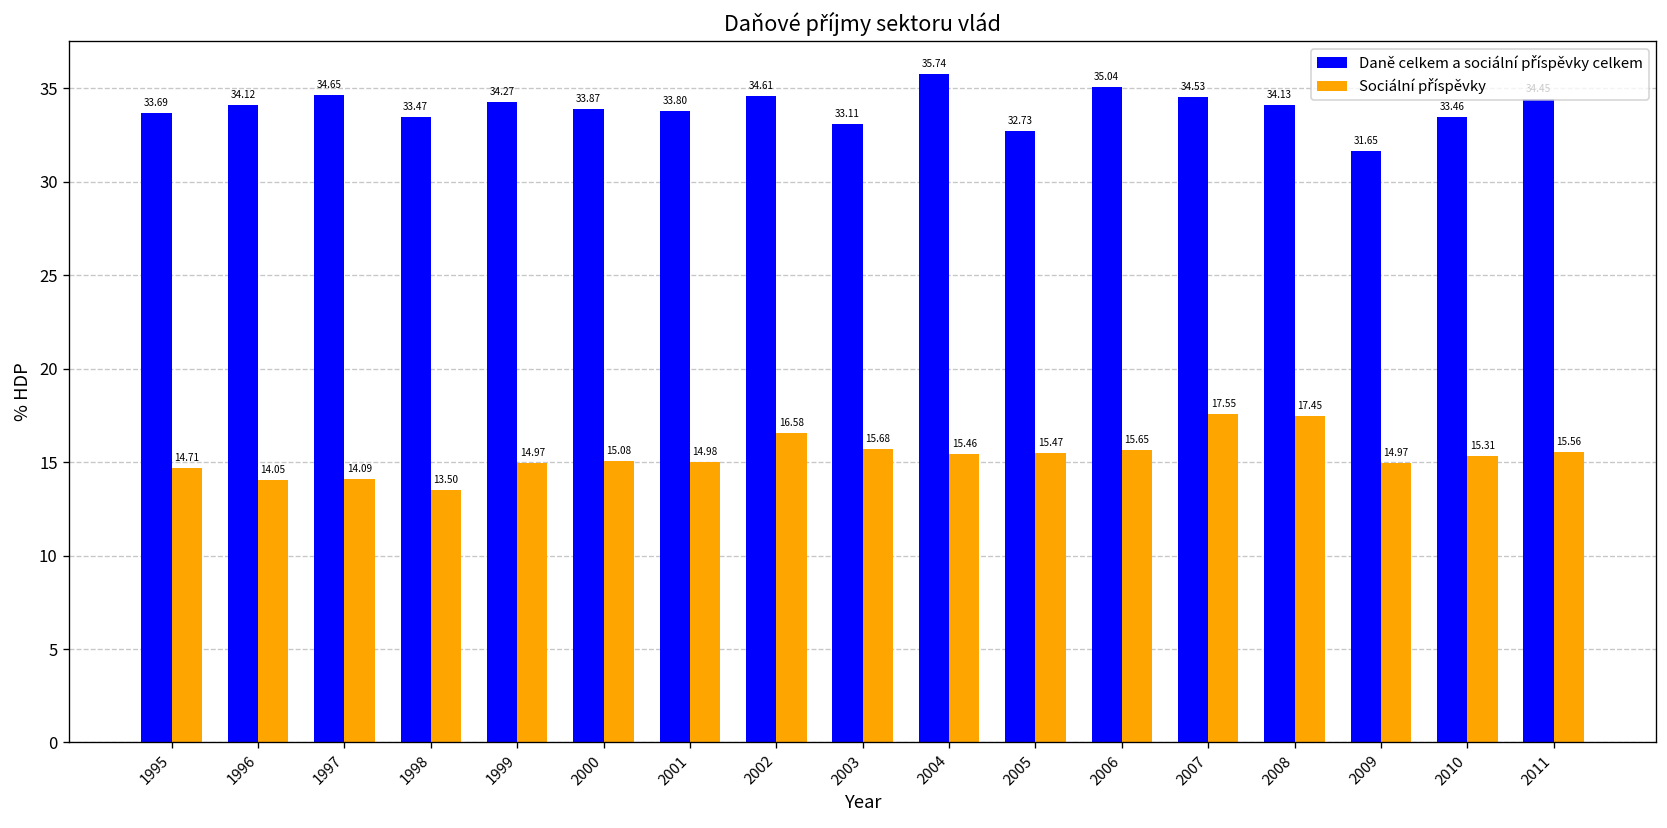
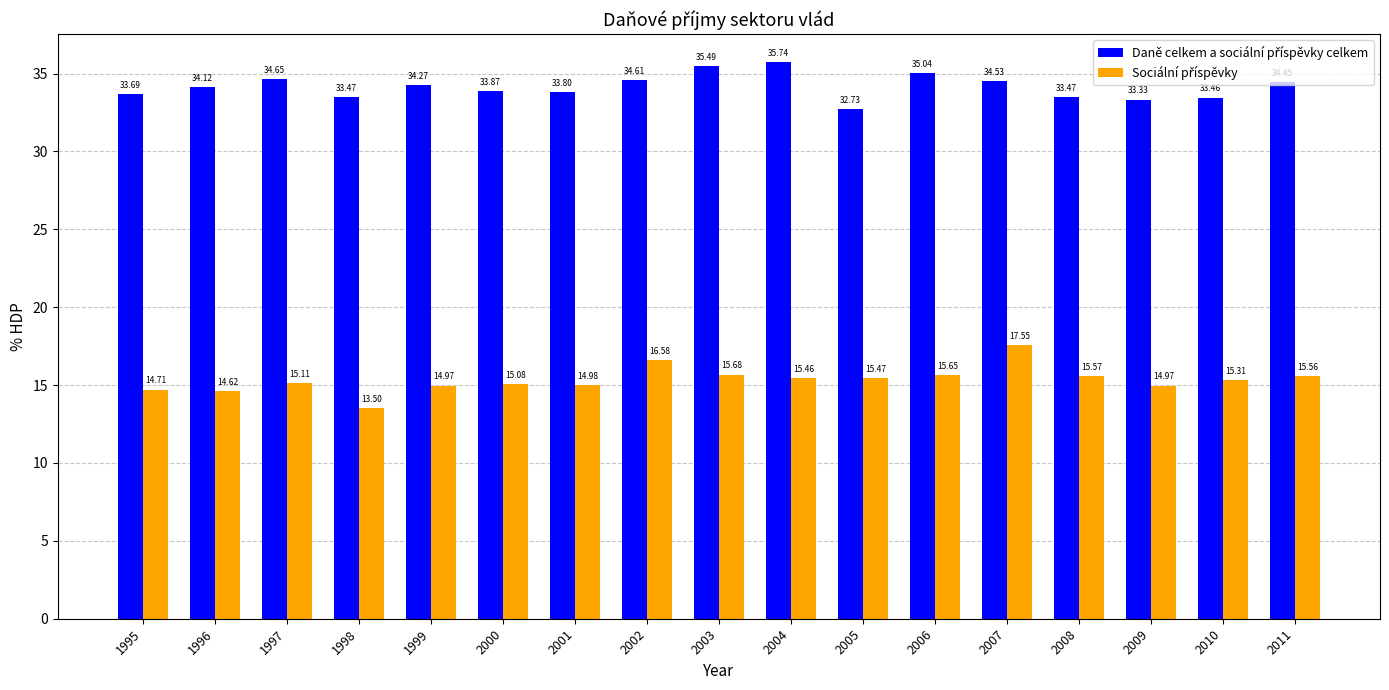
  {
    "Daně celkem a sociální příspěvky celkem": {
      "1995": 33.69,
      "1996": 34.12,
      "1997": 34.65,
      "1998": 33.47,
      "1999": 34.27,
      "2000": 33.87,
      "2001": 33.80,
      "2002": 34.61,
-     "2003": 33.11,
+     "2003": 35.49,
      "2004": 35.74,
      "2005": 32.73,
      "2006": 35.04,
      "2007": 34.53,
-     "2008": 34.13,
-     "2009": 31.65
+     "2008": 33.47,
+     "2009": 33.33
    },
    "Sociální příspěvky": {
      "1995": 14.71,
-     "1996": 14.05,
-     "1997": 14.09,
+     "1996": 14.62,
+     "1997": 15.11,
      "1998": 13.50,
      "1999": 14.97,
      "2000": 15.08,
      "2001": 14.98,
      "2002": 16.58,
      "2003": 15.68,
      "2004": 15.46,
      "2005": 15.47,
      "2006": 15.65,
      "2007": 17.55,
-     "2008": 17.45,
+     "2008": 15.57,
      "2009": 14.97,
      "2010": 15.31,
      "2011": 15.56
    }
  }
